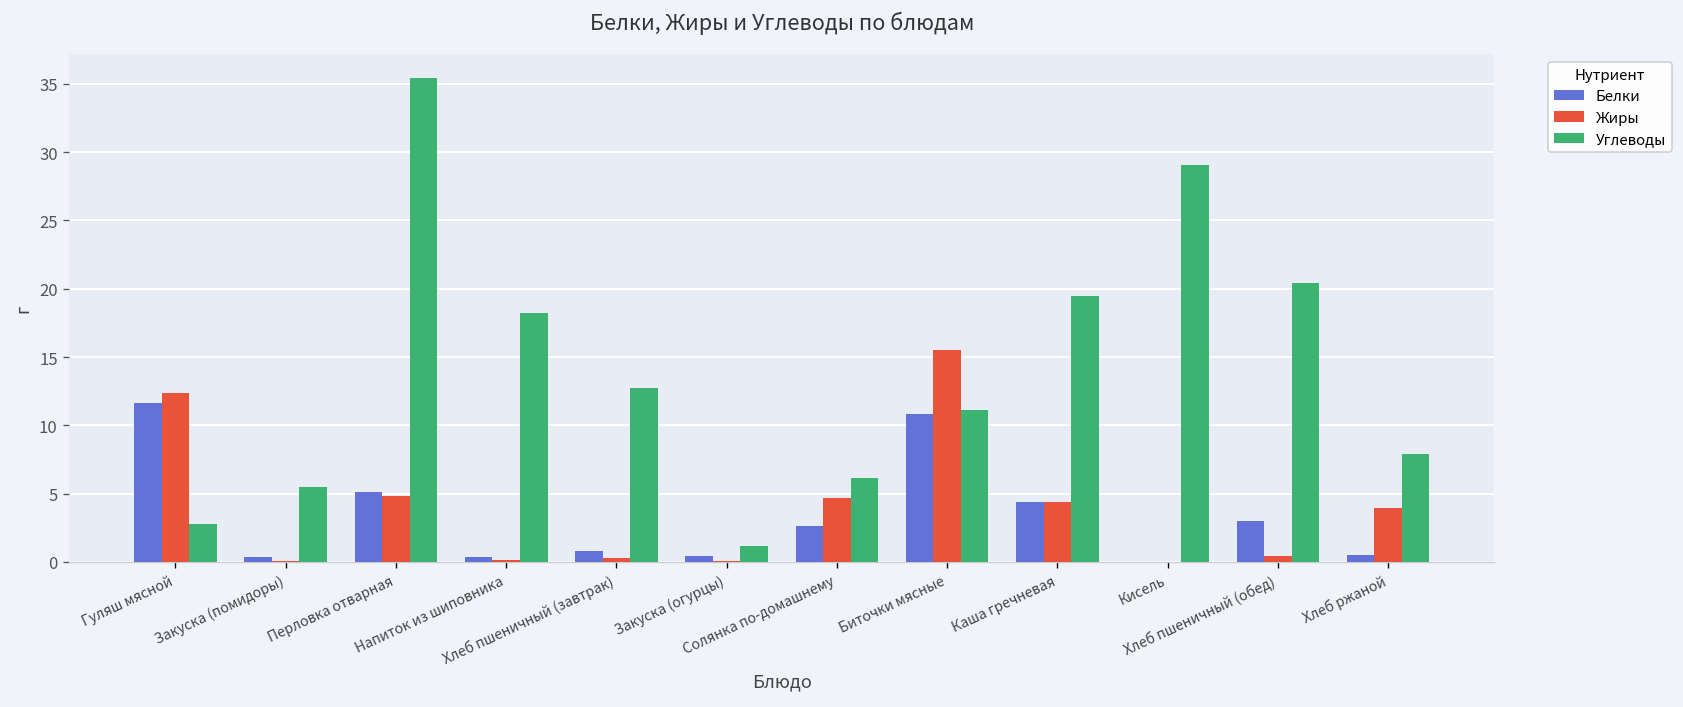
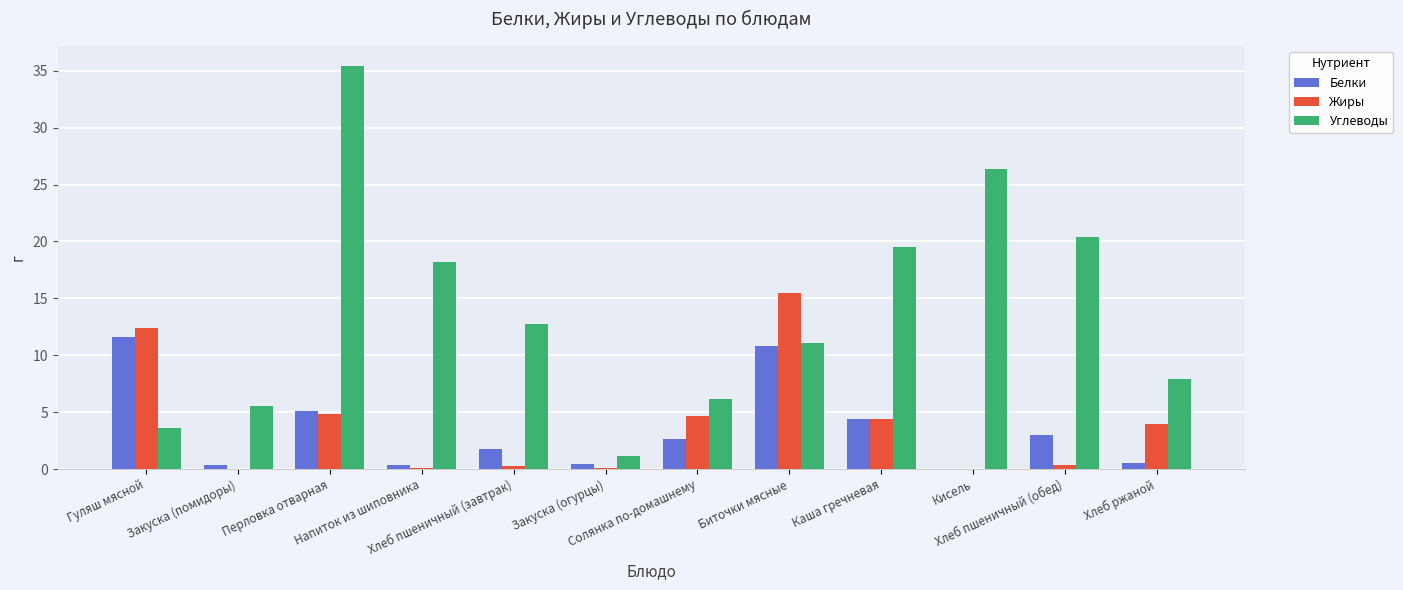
  {
    "Белки": {
      "Гуляш мясной": 11.6,
      "Закуска (помидоры)": 0.4,
      "Перловка отварная": 5.1,
      "Напиток из шиповника": 0.4,
-     "Хлеб пшеничный (завтрак)": 0.8,
+     "Хлеб пшеничный (завтрак)": 1.8,
      "Закуска (огурцы)": 0.4,
      "Солянка по-домашнему": 2.7,
      "Биточки мясные": 10.8,
      "Каша гречневая": 4.4,
      "Хлеб пшеничный (обед)": 3.0,
      "Хлеб ржаной": 0.5
    },
    "Жиры": {
      "Гуляш мясной": 12.4,
      "Перловка отварная": 4.8,
      "Хлеб пшеничный (завтрак)": 0.3,
      "Солянка по-домашнему": 4.7,
      "Биточки мясные": 15.5,
      "Каша гречневая": 4.4,
      "Кисель": 0.0,
      "Хлеб пшеничный (обед)": 0.4,
      "Хлеб ржаной": 4.0
    },
    "Углеводы": {
-     "Гуляш мясной": 2.8,
+     "Гуляш мясной": 3.6,
      "Закуска (помидоры)": 5.5,
      "Перловка отварная": 35.4,
      "Напиток из шиповника": 18.2,
      "Хлеб пшеничный (завтрак)": 12.8,
      "Закуска (огурцы)": 1.1,
      "Солянка по-домашнему": 6.2,
      "Биточки мясные": 11.1,
      "Каша гречневая": 19.5,
-     "Кисель": 29.1,
+     "Кисель": 26.4,
      "Хлеб пшеничный (обед)": 20.4,
      "Хлеб ржаной": 7.9
    }
  }
